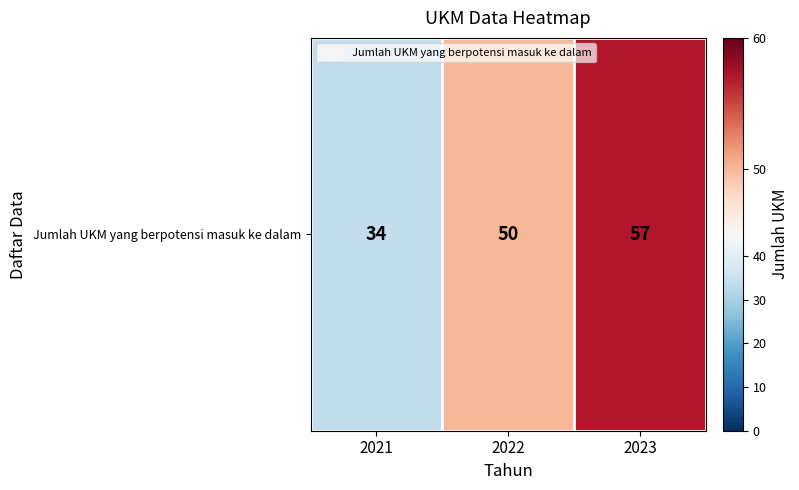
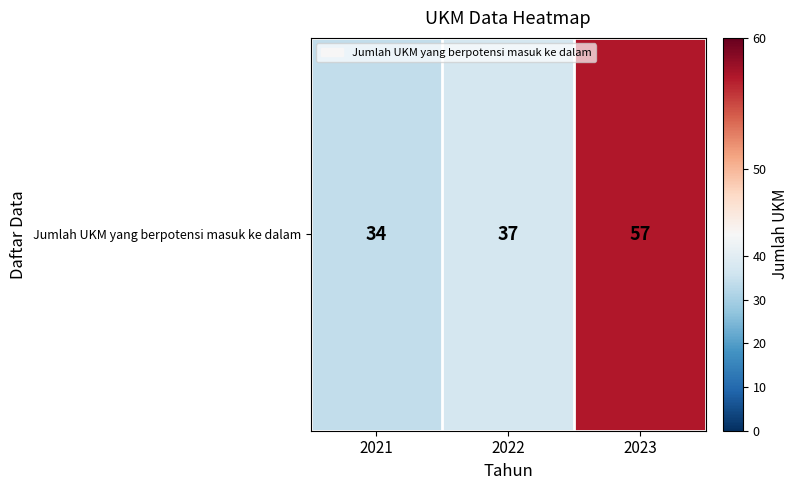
  {
    "Jumlah UKM yang berpotensi masuk ke dalam": {
      "2021": 34,
-     "2022": 50,
+     "2022": 37,
      "2023": 57
    }
  }
